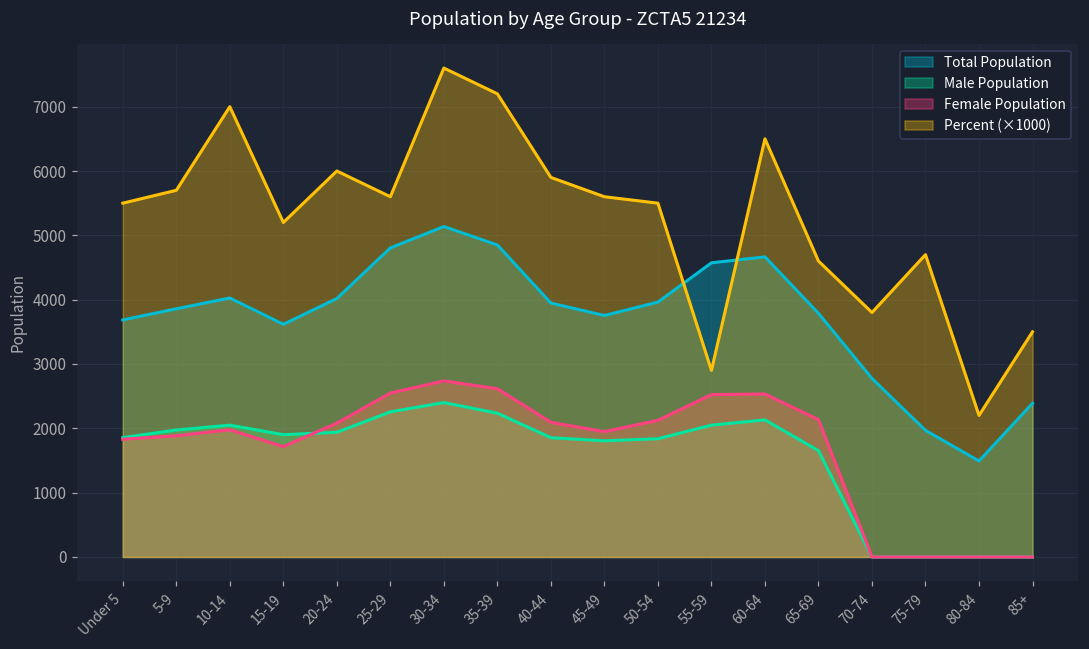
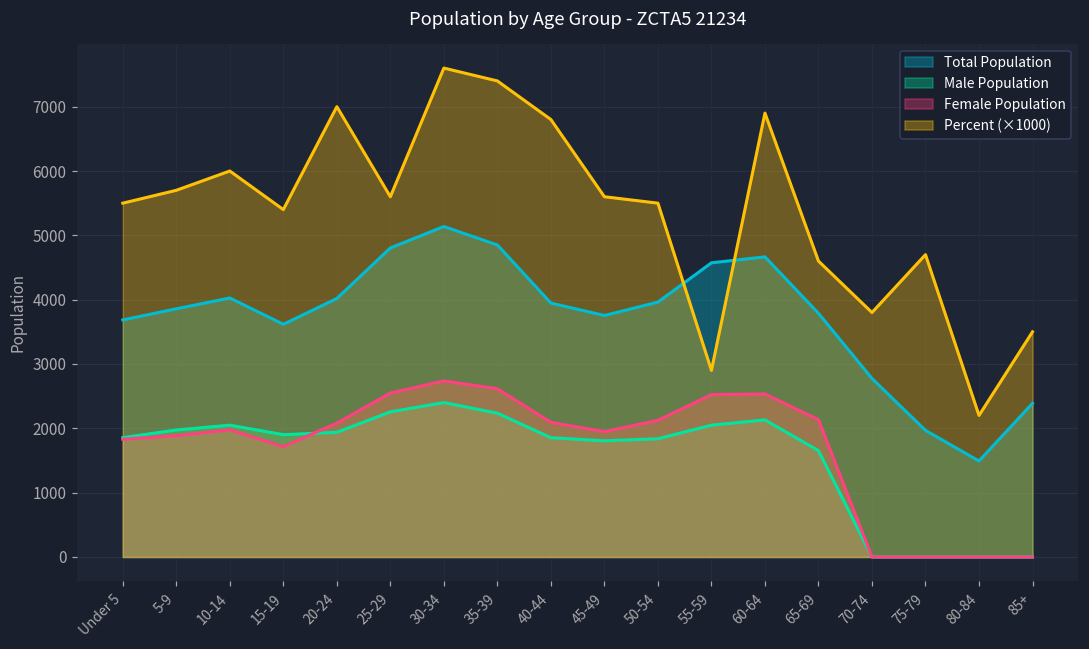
  {
    "Female Population": {
      "5-9": 1900,
      "10-14": 2000,
      "15-19": 1700,
      "20-24": 2100,
      "25-29": 2500,
      "30-34": 2700,
      "35-39": 2600,
      "40-44": 2100,
      "45-49": 1900,
      "50-54": 2100,
      "55-59": 2500,
      "60-64": 2500,
      "65-69": 2100
    },
    "Percent (×1000)": {
      "Under 5": 5500,
      "5-9": 5700,
-     "10-14": 7000,
-     "15-19": 5200,
-     "20-24": 6000,
+     "10-14": 6000,
+     "15-19": 5400,
+     "20-24": 7000,
      "25-29": 5600,
      "30-34": 7600,
-     "35-39": 7200,
-     "40-44": 5900,
+     "35-39": 7400,
+     "40-44": 6800,
      "45-49": 5600,
      "50-54": 5500,
      "55-59": 2900,
-     "60-64": 6500,
+     "60-64": 6900,
      "65-69": 4600,
      "70-74": 3800,
      "75-79": 4700,
      "80-84": 2200,
      "85+": 3500
    }
  }
